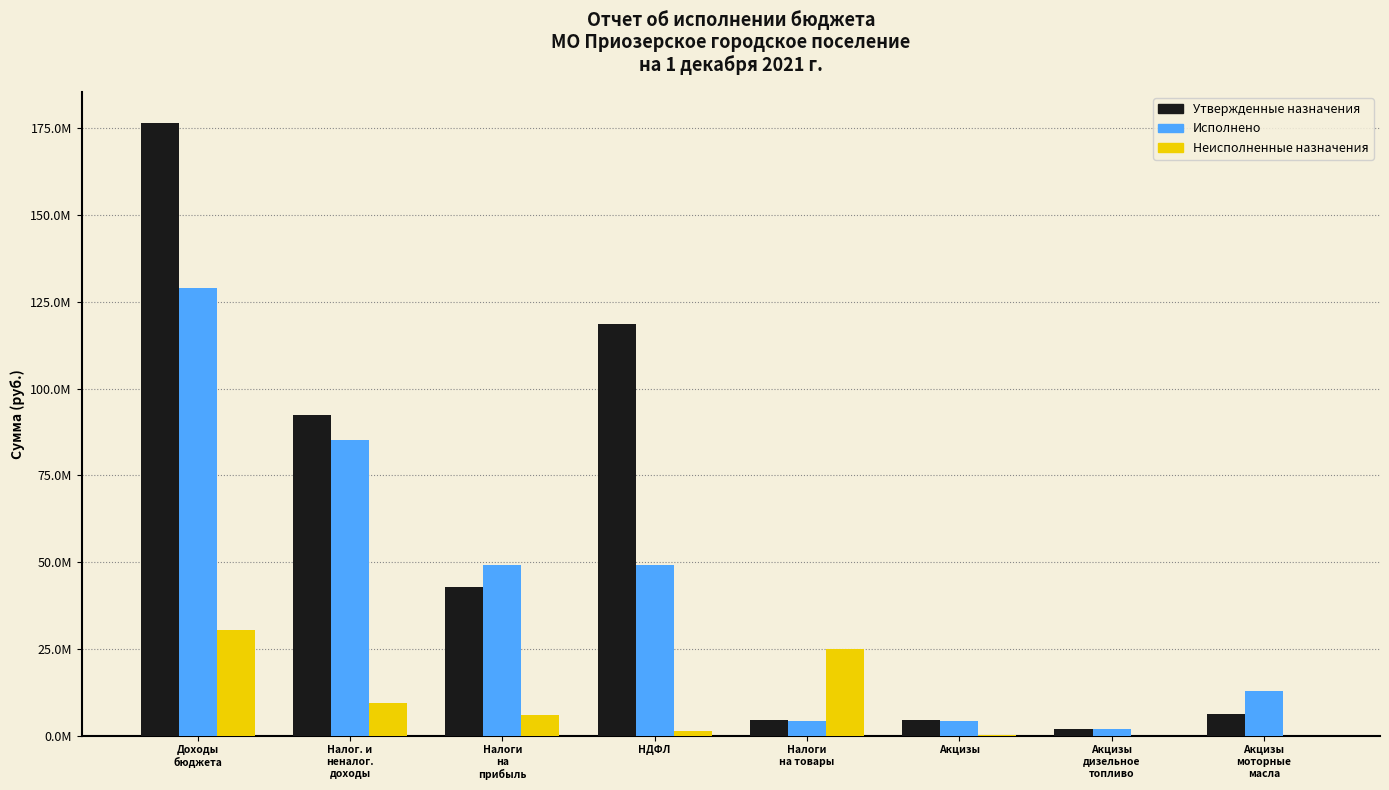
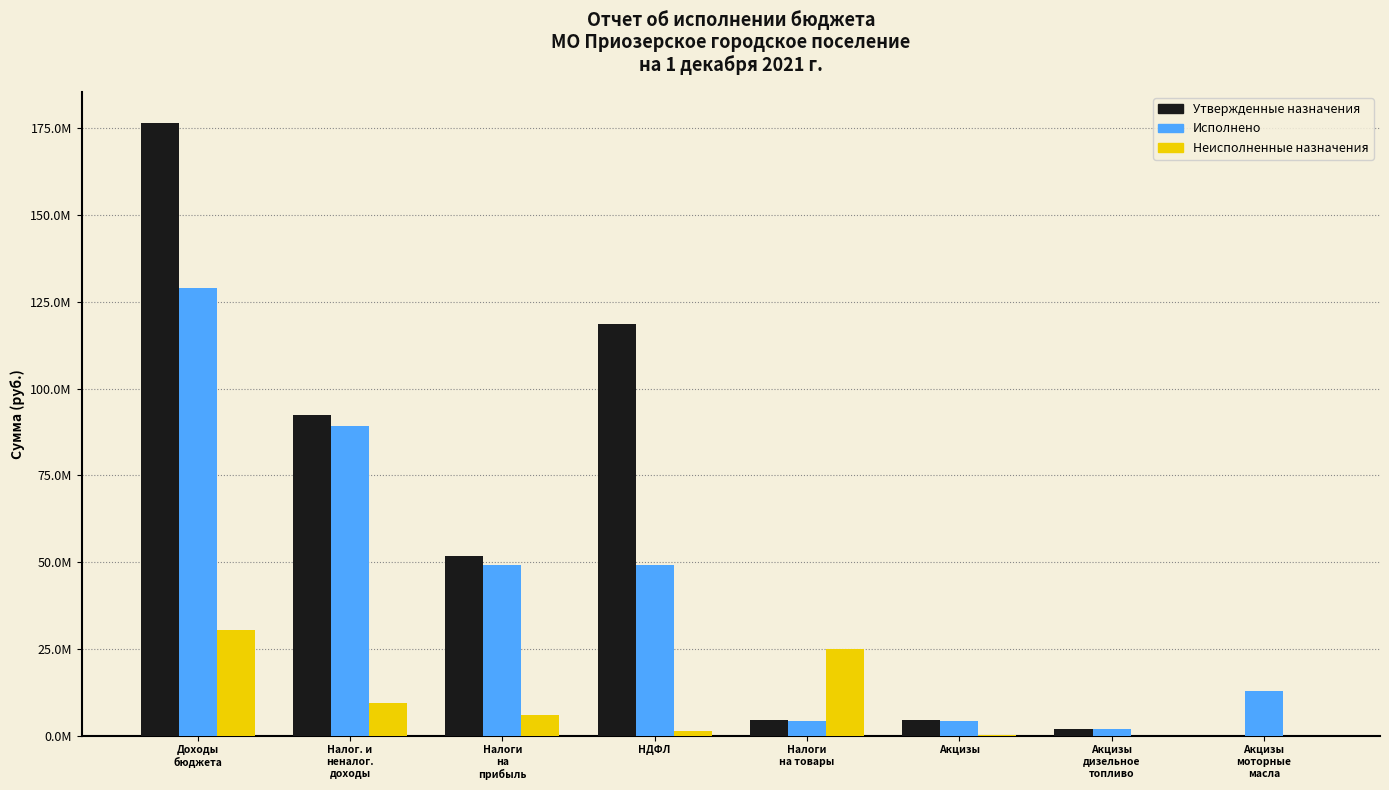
  {
    "Утвержденные назначения": {
      "Доходы бюджета": 177000000,
      "Налог. и неналог. доходы": 92000000,
-     "Налоги на прибыль": 43000000,
+     "Налоги на прибыль": 52000000,
      "НДФЛ": 119000000,
      "Налоги на товары": 5000000,
      "Акцизы": 5000000,
      "Акцизы дизельное топливо": 2000000,
-     "Акцизы моторные масла": 6000000
+     "Акцизы моторные масла": 0
    },
    "Исполнено": {
      "Доходы бюджета": 129000000,
-     "Налог. и неналог. доходы": 85000000,
+     "Налог. и неналог. доходы": 89000000,
      "Налоги на прибыль": 49000000,
      "НДФЛ": 49000000,
      "Налоги на товары": 4000000,
      "Акцизы": 4000000,
      "Акцизы дизельное топливо": 2000000,
      "Акцизы моторные масла": 13000000
    },
    "Неисполненные назначения": {
      "Доходы бюджета": 30000000,
      "Налог. и неналог. доходы": 9000000,
      "Налоги на прибыль": 6000000,
      "НДФЛ": 1000000,
      "Налоги на товары": 25000000,
      "Акцизы дизельное топливо": 0,
      "Акцизы моторные масла": 0
    }
  }
